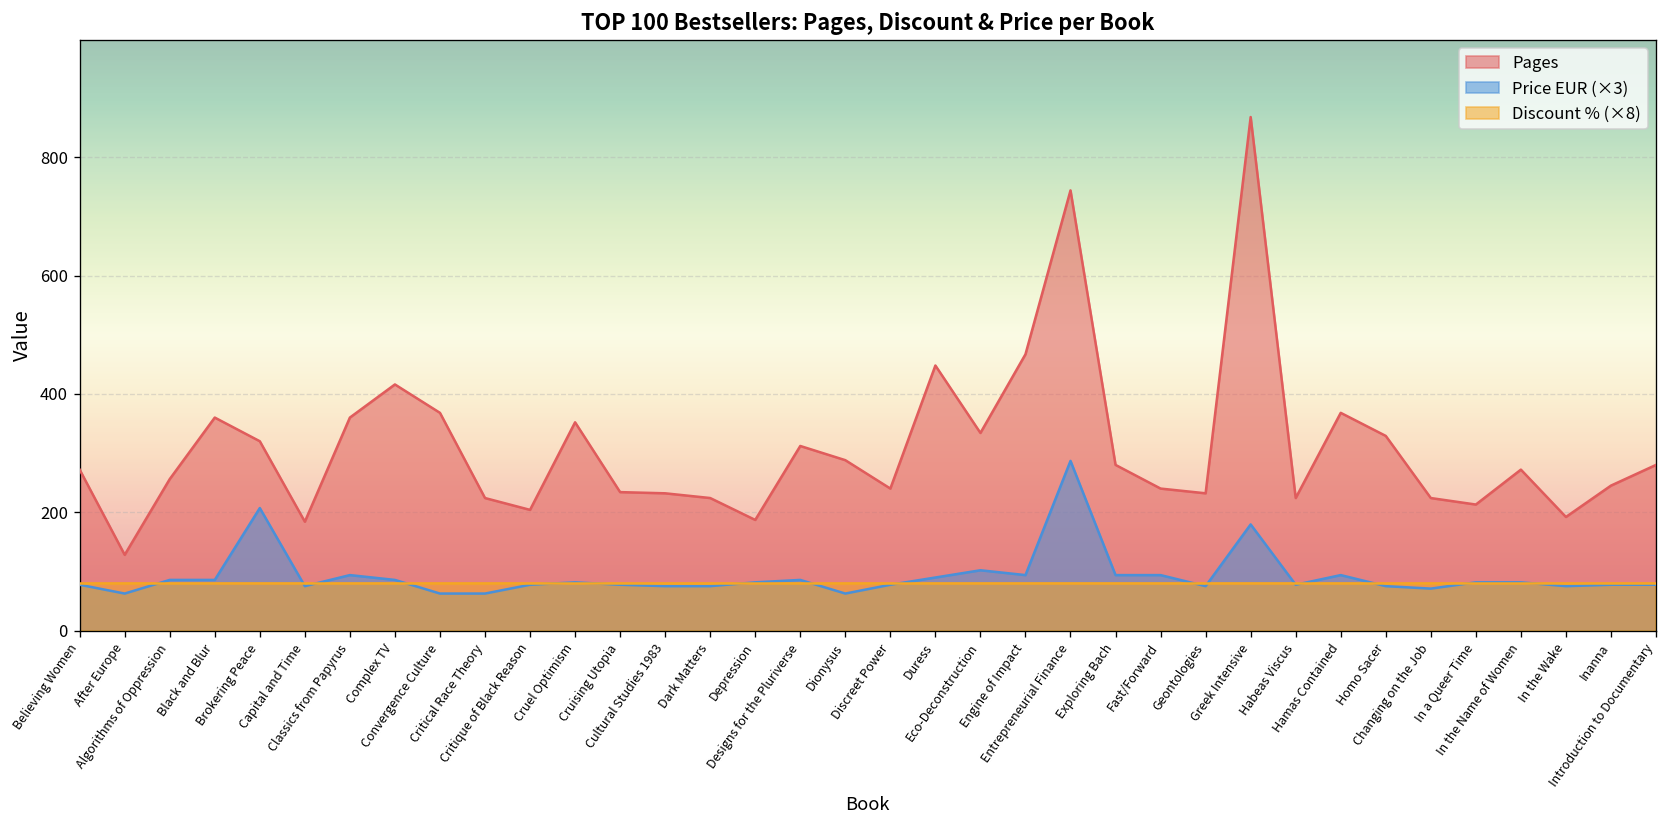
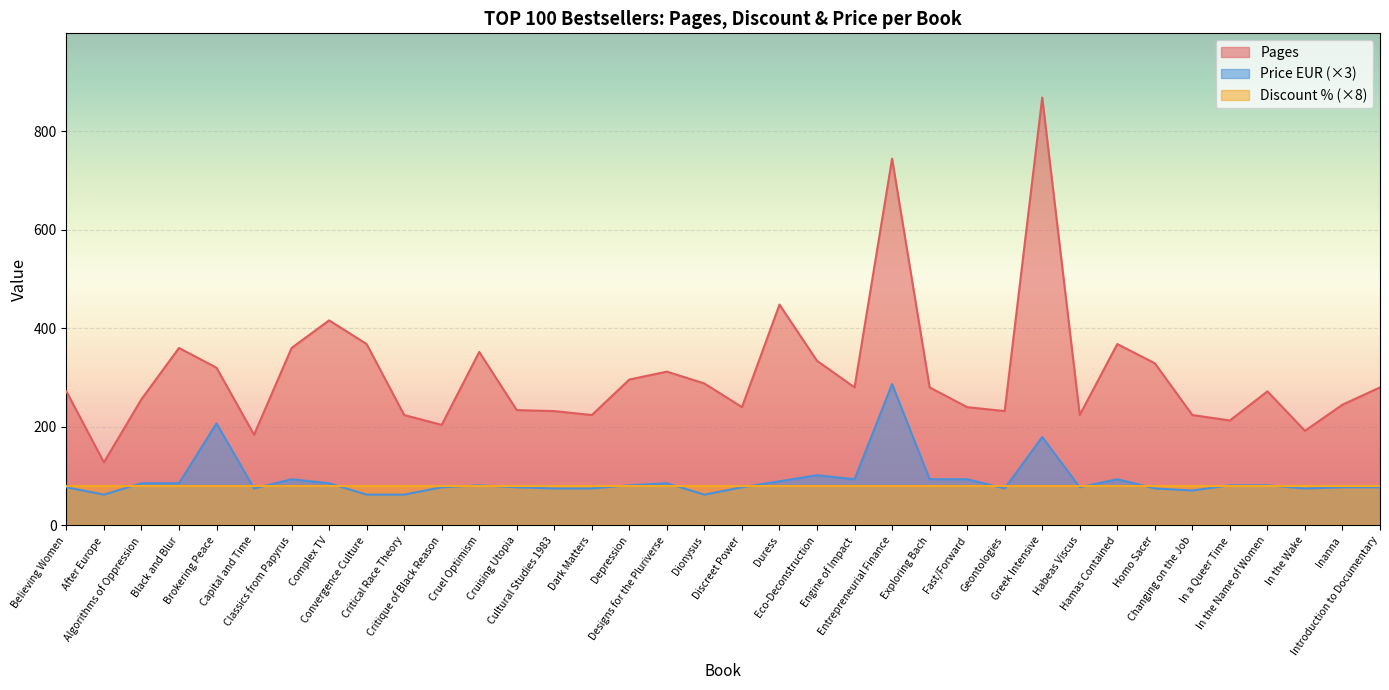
  {
    "Pages": {
      "Believing Women": 270,
      "After Europe": 130,
      "Algorithms of Oppression": 260,
      "Black and Blur": 360,
      "Brokering Peace": 320,
      "Capital and Time": 180,
      "Classics from Papyrus": 360,
      "Complex TV": 420,
      "Convergence Culture": 370,
      "Critical Race Theory": 220,
      "Critique of Black Reason": 200,
      "Cruel Optimism": 350,
      "Cruising Utopia": 230,
      "Cultural Studies 1983": 230,
      "Dark Matters": 220,
-     "Depression": 190,
+     "Depression": 300,
      "Designs for the Pluriverse": 310,
      "Dionysus": 290,
      "Discreet Power": 240,
      "Duress": 450,
      "Eco-Deconstruction": 330,
-     "Engine of Impact": 470,
+     "Engine of Impact": 280,
      "Entrepreneurial Finance": 740,
      "Exploring Bach": 280,
      "Fast/Forward": 240,
      "Geontologies": 230,
      "Greek Intensive": 870,
      "Habeas Viscus": 220,
      "Hamas Contained": 370,
      "Homo Sacer": 330,
      "Changing on the Job": 220,
      "In a Queer Time": 210,
      "In the Name of Women": 270,
      "In the Wake": 190,
      "Inanna": 250,
      "Introduction to Documentary": 280
    },
    "Price EUR (×3)": {
      "After Europe": 60,
      "Algorithms of Oppression": 90,
      "Black and Blur": 90,
      "Brokering Peace": 210,
      "Classics from Papyrus": 90,
      "Complex TV": 90,
      "Convergence Culture": 60,
      "Critical Race Theory": 60,
      "Designs for the Pluriverse": 90,
      "Dionysus": 60,
      "Duress": 90,
      "Eco-Deconstruction": 100,
      "Engine of Impact": 90,
      "Entrepreneurial Finance": 290,
      "Exploring Bach": 90,
      "Fast/Forward": 90,
      "Greek Intensive": 180,
      "Hamas Contained": 90,
      "Changing on the Job": 70
    },
    "Discount % (×8)": {
      "After Europe": 80,
      "Algorithms of Oppression": 80,
      "Black and Blur": 80,
      "Brokering Peace": 80,
      "Classics from Papyrus": 80,
      "Complex TV": 80,
      "Convergence Culture": 80,
      "Critical Race Theory": 80,
      "Designs for the Pluriverse": 80,
      "Dionysus": 80,
      "Duress": 80,
      "Eco-Deconstruction": 80,
      "Engine of Impact": 80,
      "Entrepreneurial Finance": 80,
      "Exploring Bach": 80,
      "Fast/Forward": 80,
      "Greek Intensive": 80,
      "Hamas Contained": 80,
      "Changing on the Job": 80
    }
  }
